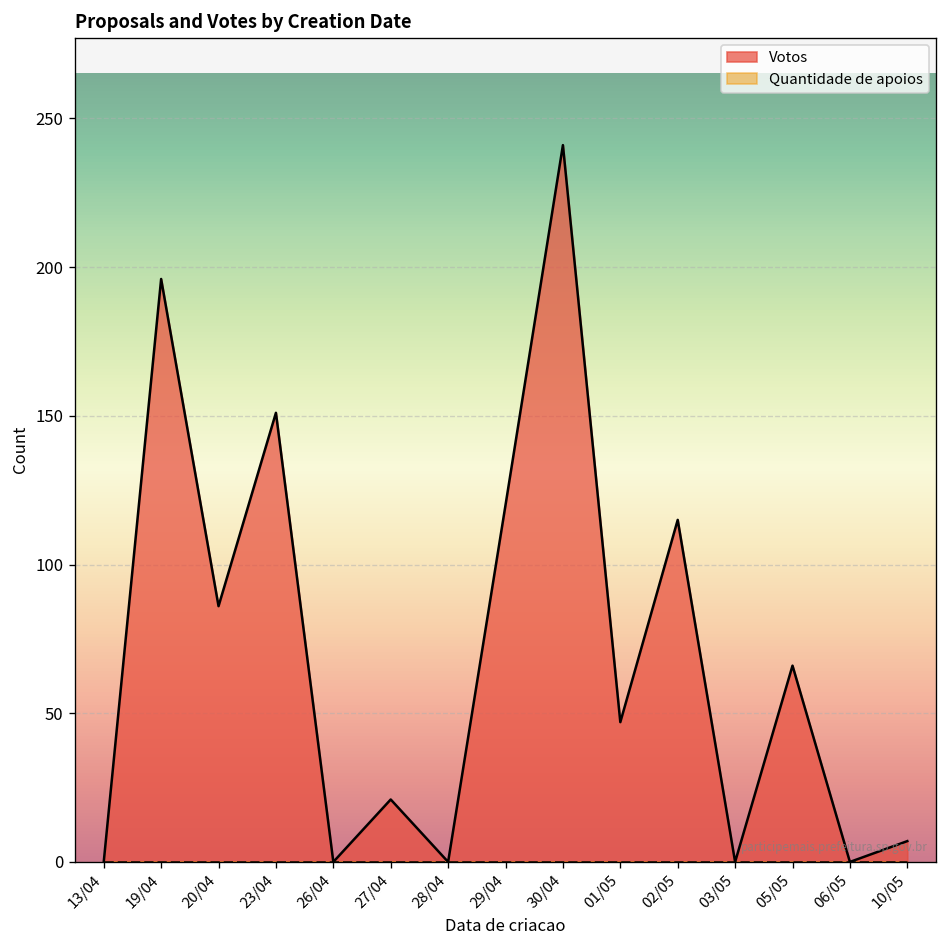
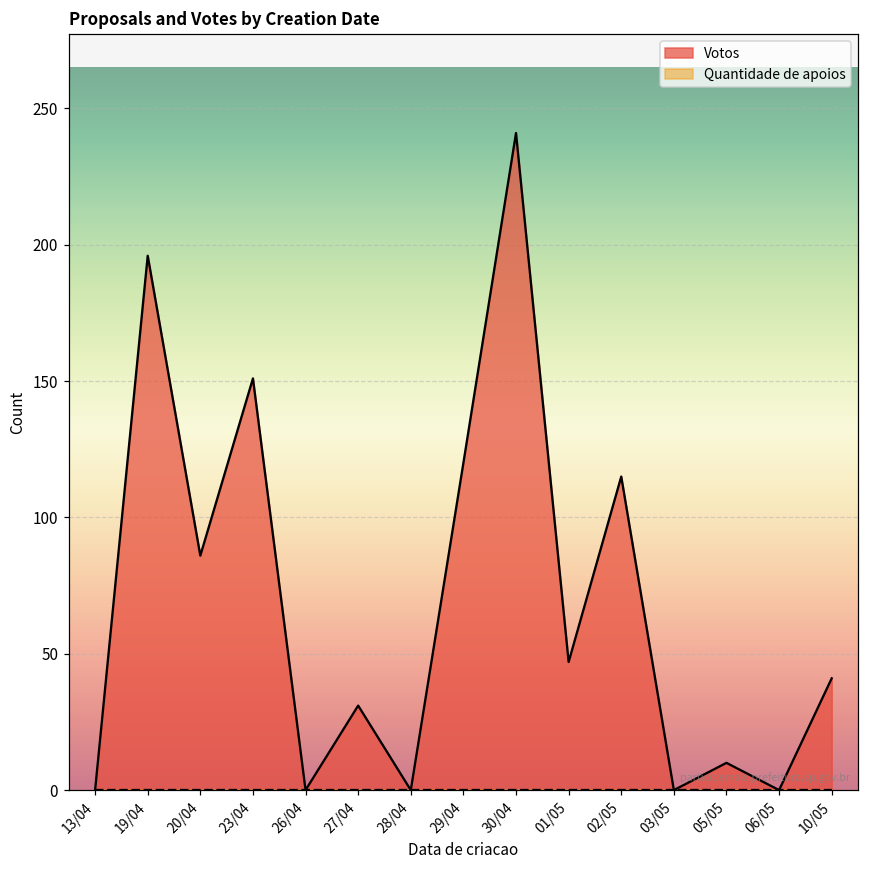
  {
    "Votos": {
      "19/04": 196,
      "20/04": 86,
      "23/04": 151,
-     "27/04": 21,
+     "27/04": 31,
      "29/04": 120,
      "30/04": 241,
      "01/05": 47,
      "02/05": 115,
-     "05/05": 66,
-     "10/05": 7
+     "05/05": 10,
+     "10/05": 41
    },
    "Quantidade de apoios": {
      "19/04": 0,
      "20/04": 0,
      "23/04": 0,
      "27/04": 0,
      "29/04": 0,
      "30/04": 0,
      "01/05": 0,
      "02/05": 0,
      "05/05": 0,
      "10/05": 0
    }
  }
